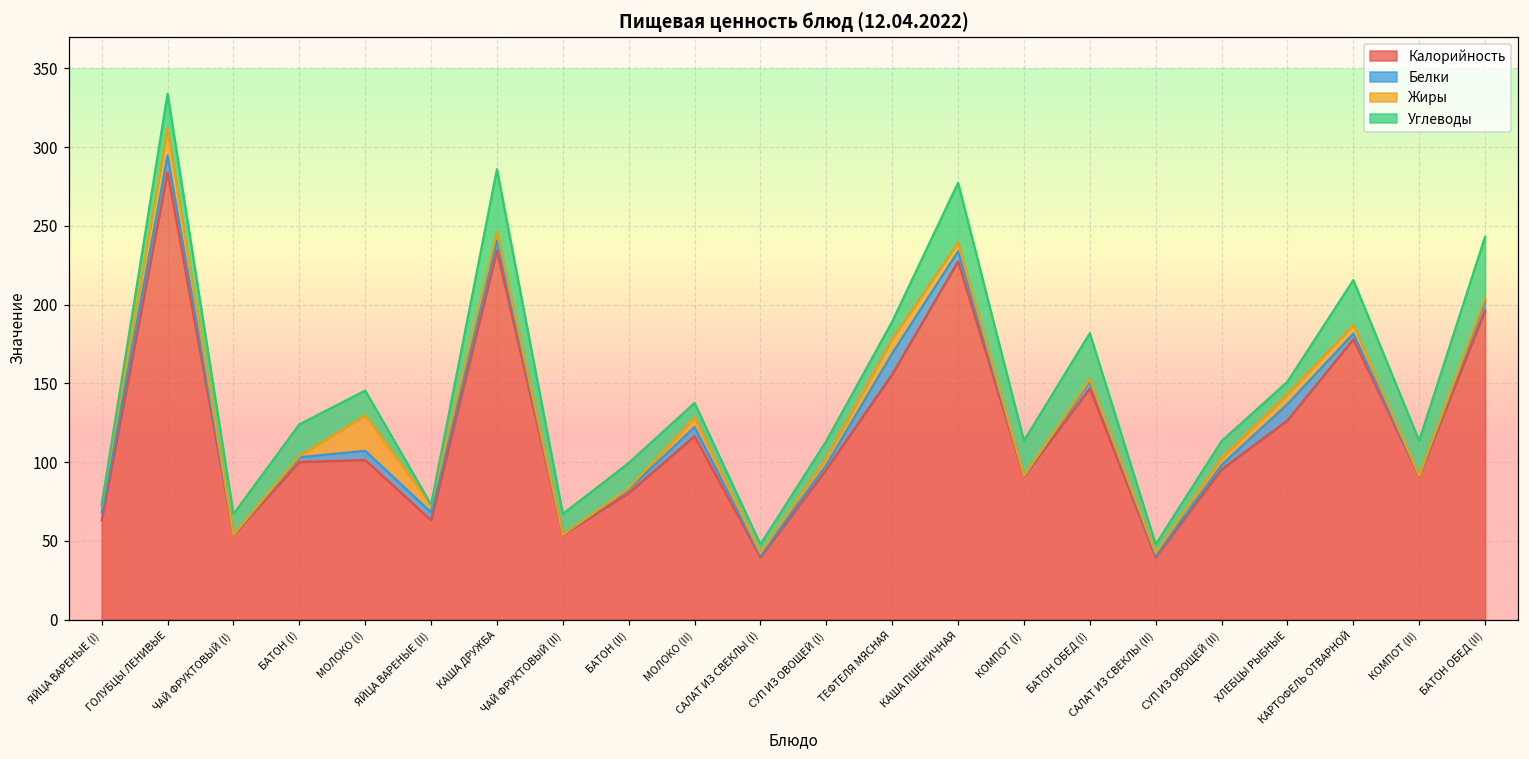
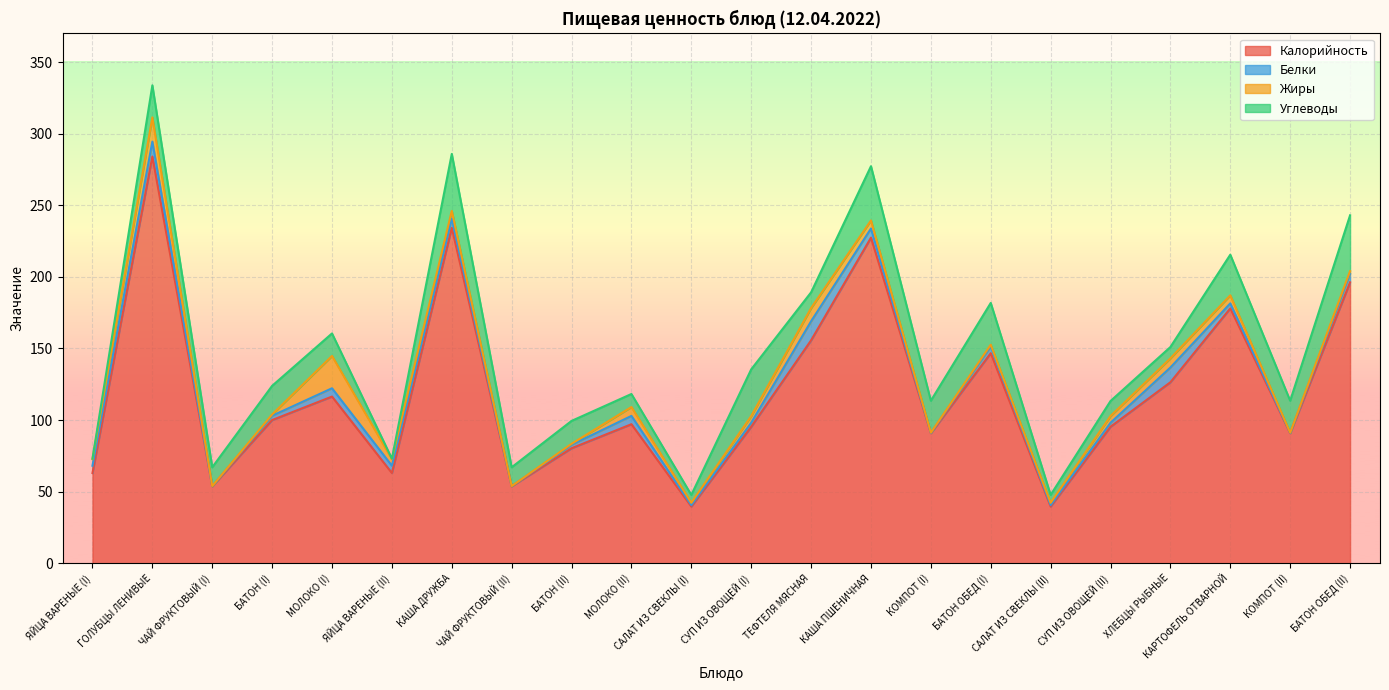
  {
    "Калорийность": {
      "ЯЙЦА ВАРЕНЫЕ (I)": 63,
      "ГОЛУБЦЫ ЛЕНИВЫЕ": 284,
      "БАТОН (I)": 100,
-     "МОЛОКО (I)": 101,
+     "МОЛОКО (I)": 116,
      "ЯЙЦА ВАРЕНЫЕ (II)": 63,
      "КАША ДРУЖБА": 234,
      "БАТОН (II)": 80,
-     "МОЛОКО (II)": 116,
+     "МОЛОКО (II)": 97,
      "СУП ИЗ ОВОЩЕЙ (I)": 95,
      "ТЕФТЕЛЯ МЯСНАЯ": 156,
      "КАША ПШЕНИЧНАЯ": 227,
      "БАТОН ОБЕД (I)": 147,
      "СУП ИЗ ОВОЩЕЙ (II)": 95,
      "ХЛЕБЦЫ РЫБНЫЕ": 126,
      "КАРТОФЕЛЬ ОТВАРНОЙ": 178,
      "БАТОН ОБЕД (II)": 196
    },
    "Белки": {
      "ЯЙЦА ВАРЕНЫЕ (I)": 5,
      "ГОЛУБЦЫ ЛЕНИВЫЕ": 10,
      "МОЛОКО (I)": 6,
      "ЯЙЦА ВАРЕНЫЕ (II)": 5,
      "КАША ДРУЖБА": 6,
      "МОЛОКО (II)": 6,
      "СУП ИЗ ОВОЩЕЙ (I)": 3,
      "ТЕФТЕЛЯ МЯСНАЯ": 13,
      "КАША ПШЕНИЧНАЯ": 6,
      "СУП ИЗ ОВОЩЕЙ (II)": 3,
      "ХЛЕБЦЫ РЫБНЫЕ": 10,
      "КАРТОФЕЛЬ ОТВАРНОЙ": 4
    },
    "Жиры": {
      "ГОЛУБЦЫ ЛЕНИВЫЕ": 17,
      "МОЛОКО (I)": 23,
      "КАША ДРУЖБА": 5,
      "МОЛОКО (II)": 6,
      "СУП ИЗ ОВОЩЕЙ (I)": 5,
      "ТЕФТЕЛЯ МЯСНАЯ": 9,
      "КАША ПШЕНИЧНАЯ": 6,
      "СУП ИЗ ОВОЩЕЙ (II)": 5,
      "ХЛЕБЦЫ РЫБНЫЕ": 6,
      "КАРТОФЕЛЬ ОТВАРНОЙ": 6
    },
    "Углеводы": {
      "ГОЛУБЦЫ ЛЕНИВЫЕ": 22,
      "ЧАЙ ФРУКТОВЫЙ (I)": 13,
      "БАТОН (I)": 20,
      "МОЛОКО (I)": 16,
      "КАША ДРУЖБА": 40,
      "ЧАЙ ФРУКТОВЫЙ (II)": 13,
      "БАТОН (II)": 16,
      "МОЛОКО (II)": 9,
      "САЛАТ ИЗ СВЕКЛЫ (I)": 6,
-     "СУП ИЗ ОВОЩЕЙ (I)": 11,
+     "СУП ИЗ ОВОЩЕЙ (I)": 33,
      "ТЕФТЕЛЯ МЯСНАЯ": 11,
      "КАША ПШЕНИЧНАЯ": 38,
      "КОМПОТ (I)": 22,
      "БАТОН ОБЕД (I)": 29,
      "САЛАТ ИЗ СВЕКЛЫ (II)": 6,
      "СУП ИЗ ОВОЩЕЙ (II)": 11,
      "ХЛЕБЦЫ РЫБНЫЕ": 8,
      "КАРТОФЕЛЬ ОТВАРНОЙ": 28,
      "КОМПОТ (II)": 22,
      "БАТОН ОБЕД (II)": 39
    }
  }
